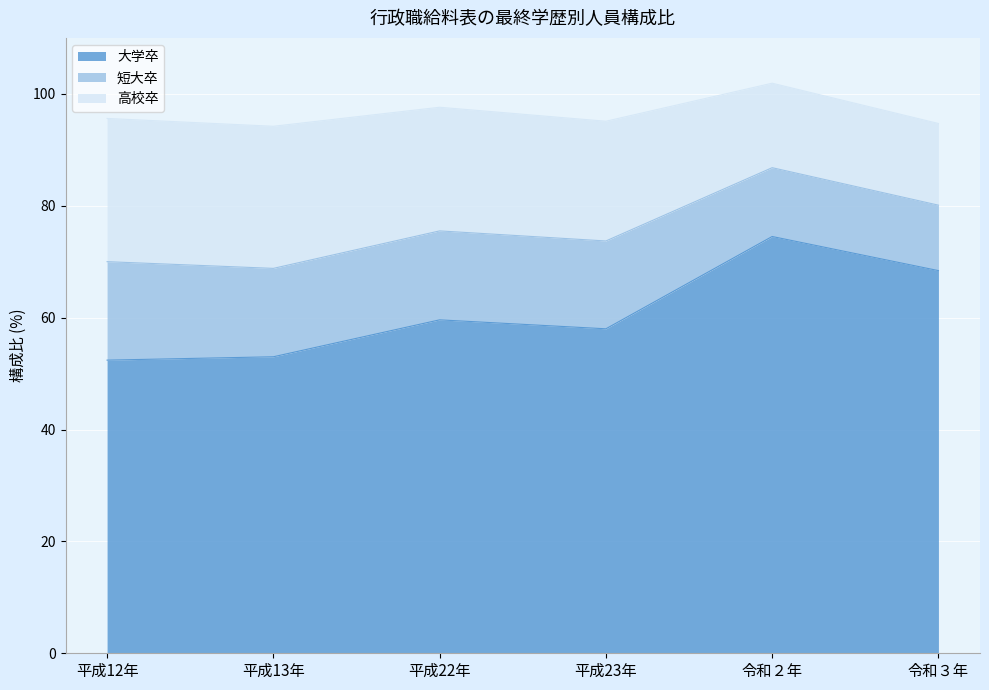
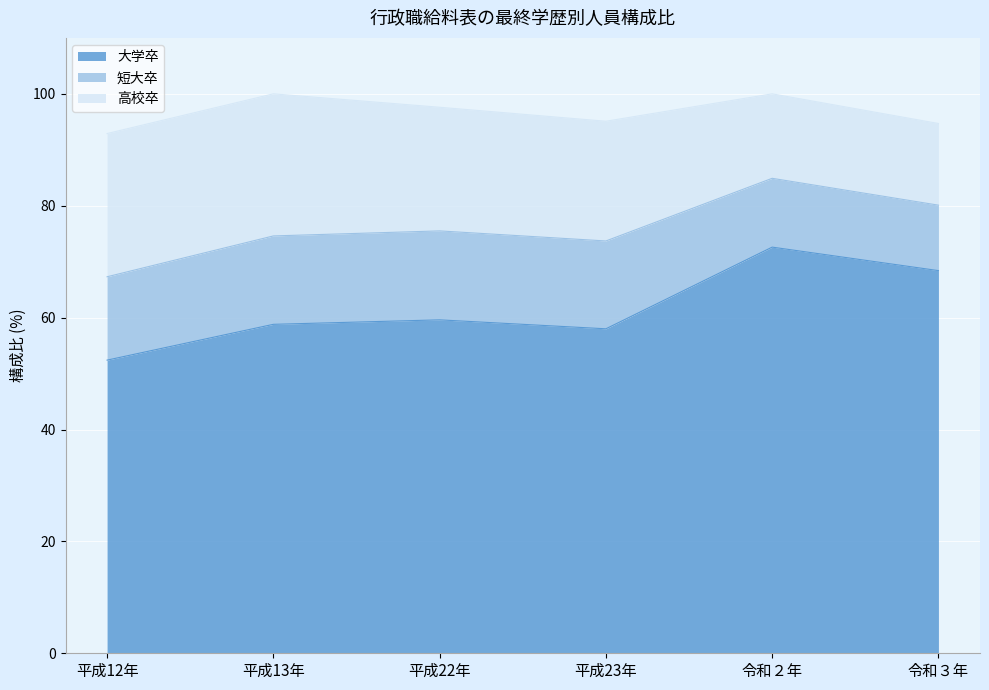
  {
    "大学卒": {
      "平成12年": 52,
-     "平成13年": 53,
+     "平成13年": 59,
      "平成22年": 60,
      "平成23年": 58,
-     "令和２年": 75,
+     "令和２年": 73,
      "令和３年": 68
    },
    "短大卒": {
-     "平成12年": 18,
+     "平成12年": 15,
      "平成13年": 16,
      "平成22年": 16,
      "平成23年": 16,
      "令和２年": 12,
      "令和３年": 12
    },
    "高校卒": {
      "平成12年": 26,
      "平成13年": 25,
      "平成22年": 22,
      "平成23年": 21,
      "令和２年": 15,
      "令和３年": 15
    }
  }
